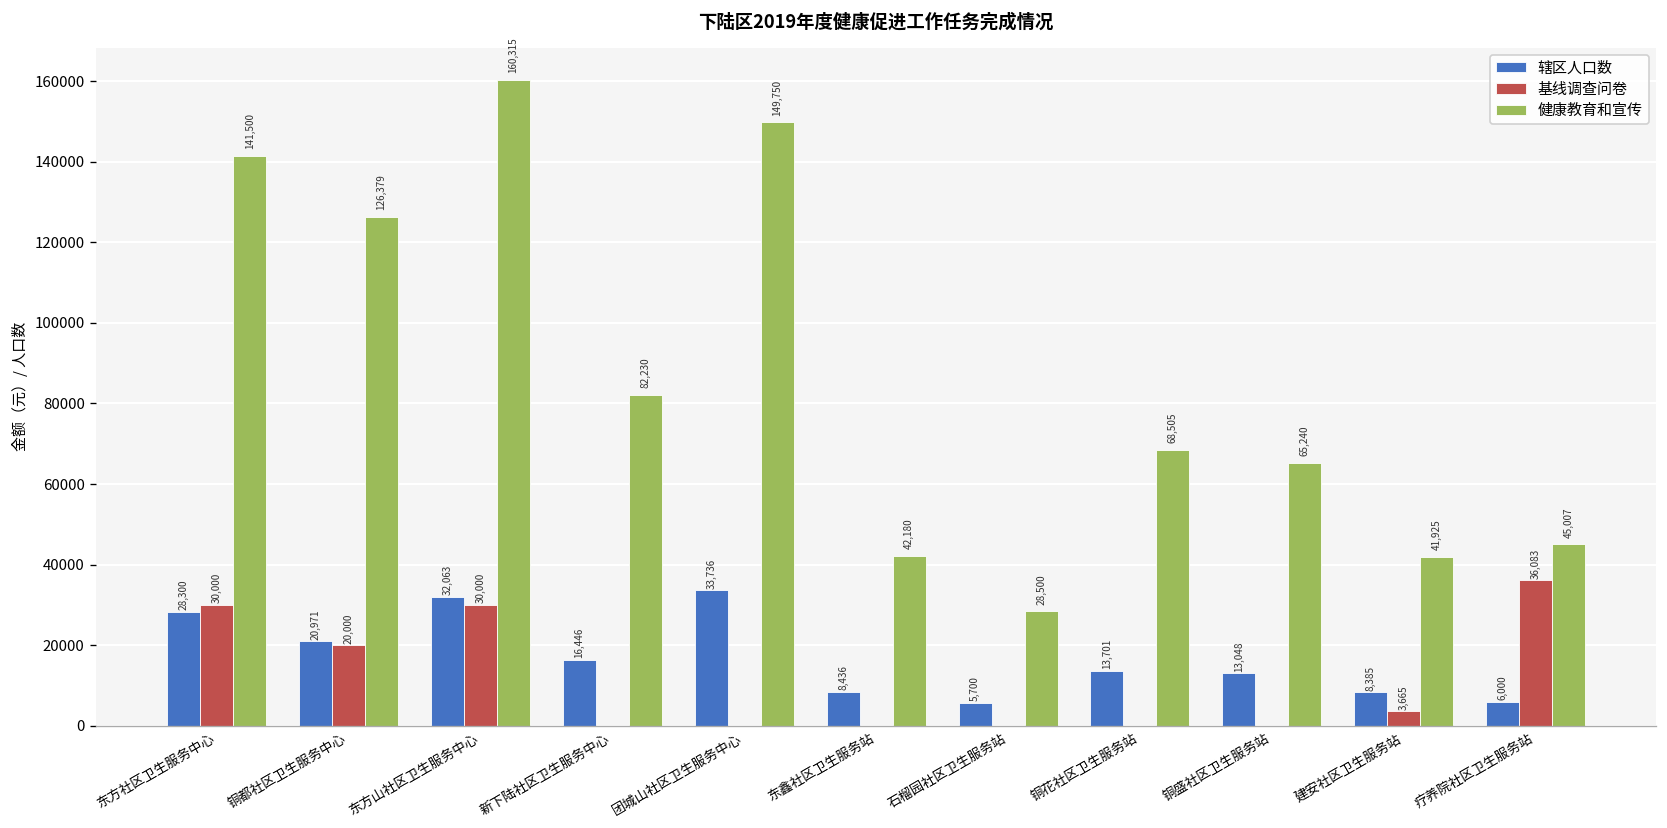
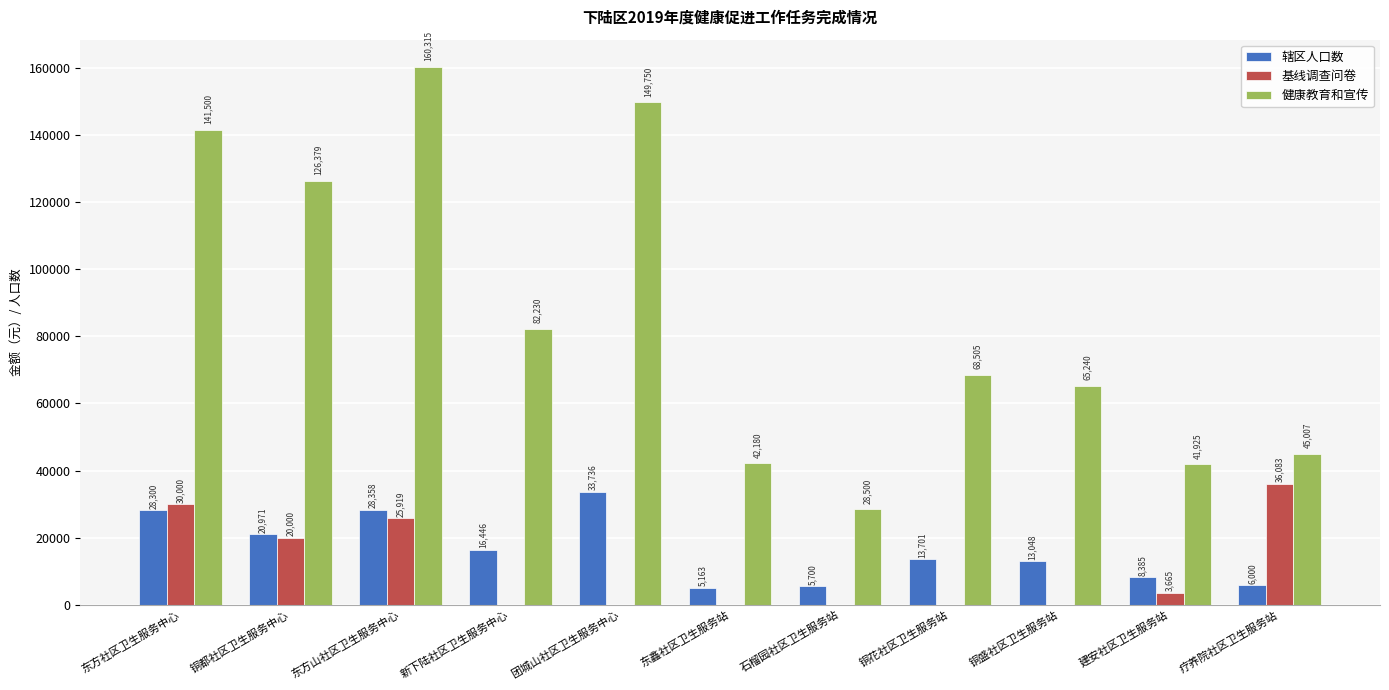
  {
    "辖区人口数": {
      "东方社区卫生服务中心": "28,300",
      "铜都社区卫生服务中心": "20,971",
-     "东方山社区卫生服务中心": "32,063",
+     "东方山社区卫生服务中心": "28,358",
      "新下陆社区卫生服务中心": "16,446",
      "团城山社区卫生服务中心": "33,736",
-     "东鑫社区卫生服务站": "8,436",
+     "东鑫社区卫生服务站": "5,163",
      "石榴园社区卫生服务站": "5,700",
      "铜花社区卫生服务站": "13,701",
      "铜盛社区卫生服务站": "13,048",
      "建安社区卫生服务站": "8,385",
      "疗养院社区卫生服务站": "6,000"
    },
    "基线调查问卷": {
      "东方社区卫生服务中心": "30,000",
      "铜都社区卫生服务中心": "20,000",
-     "东方山社区卫生服务中心": "30,000",
+     "东方山社区卫生服务中心": "25,919",
      "建安社区卫生服务站": "3,665",
      "疗养院社区卫生服务站": "36,083"
    },
    "健康教育和宣传": {
      "东方社区卫生服务中心": "141,500",
      "铜都社区卫生服务中心": "126,379",
      "东方山社区卫生服务中心": "160,315",
      "新下陆社区卫生服务中心": "82,230",
      "团城山社区卫生服务中心": "149,750",
      "东鑫社区卫生服务站": "42,180",
      "石榴园社区卫生服务站": "28,500",
      "铜花社区卫生服务站": "68,505",
      "铜盛社区卫生服务站": "65,240",
      "建安社区卫生服务站": "41,925",
      "疗养院社区卫生服务站": "45,007"
    }
  }
